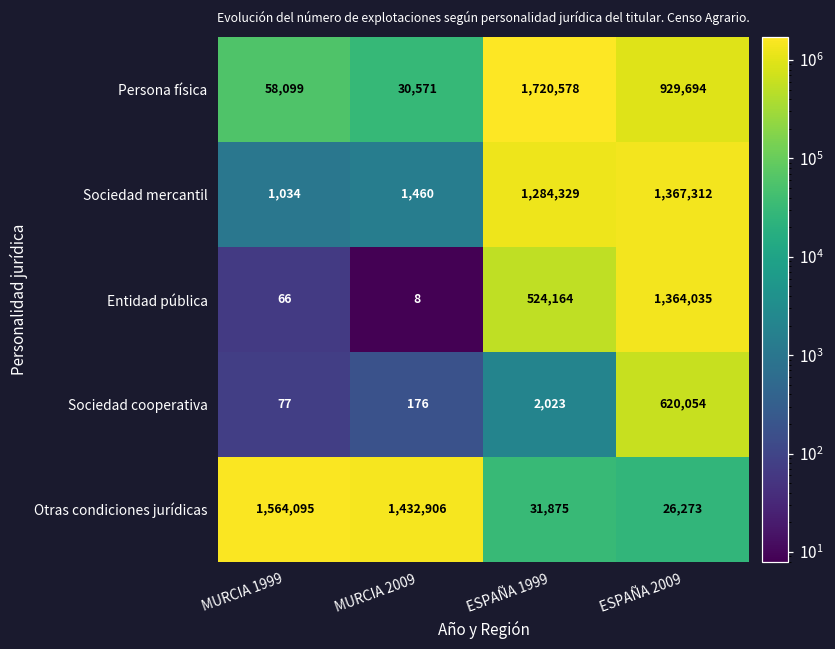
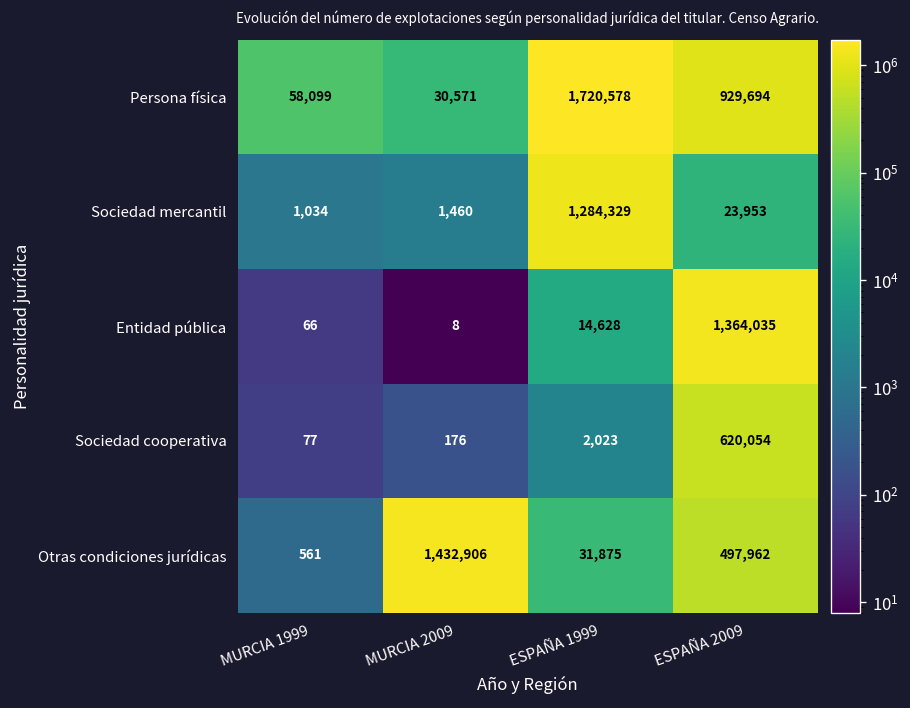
  {
    "Persona física": {
      "MURCIA 1999": "58,099",
      "MURCIA 2009": "30,571",
      "ESPAÑA 1999": "1,720,578",
      "ESPAÑA 2009": "929,694"
    },
    "Sociedad mercantil": {
      "MURCIA 1999": "1,034",
      "MURCIA 2009": "1,460",
      "ESPAÑA 1999": "1,284,329",
-     "ESPAÑA 2009": "1,367,312"
+     "ESPAÑA 2009": "23,953"
    },
    "Entidad pública": {
      "MURCIA 1999": "66",
      "MURCIA 2009": "8",
-     "ESPAÑA 1999": "524,164",
+     "ESPAÑA 1999": "14,628",
      "ESPAÑA 2009": "1,364,035"
    },
    "Sociedad cooperativa": {
      "MURCIA 1999": "77",
      "MURCIA 2009": "176",
      "ESPAÑA 1999": "2,023",
      "ESPAÑA 2009": "620,054"
    },
    "Otras condiciones jurídicas": {
-     "MURCIA 1999": "1,564,095",
+     "MURCIA 1999": "561",
      "MURCIA 2009": "1,432,906",
      "ESPAÑA 1999": "31,875",
-     "ESPAÑA 2009": "26,273"
+     "ESPAÑA 2009": "497,962"
    }
  }
